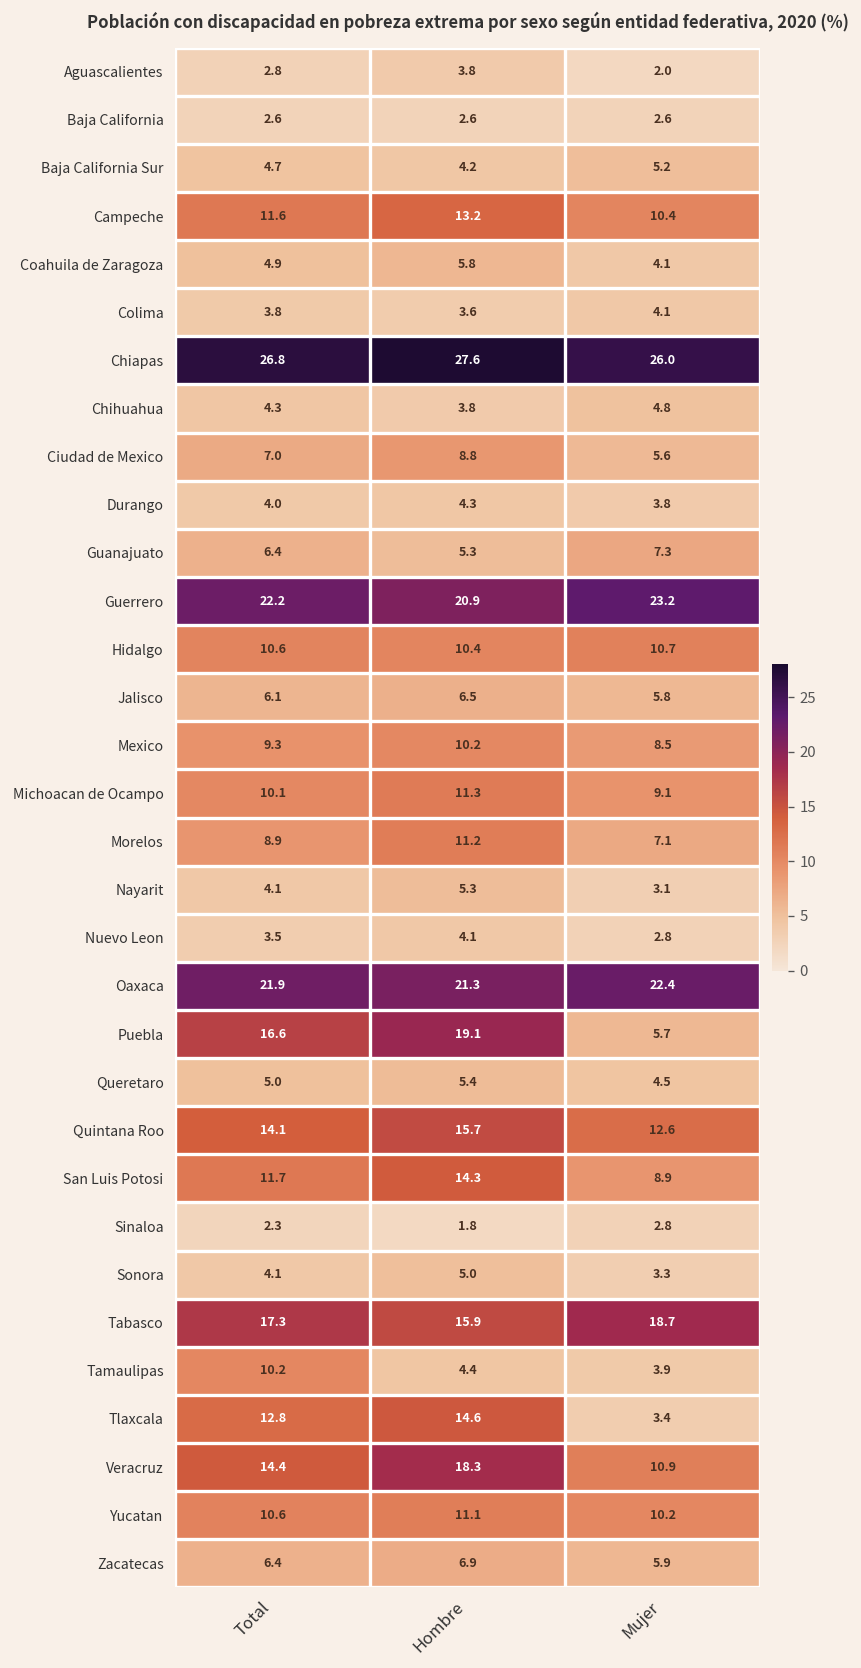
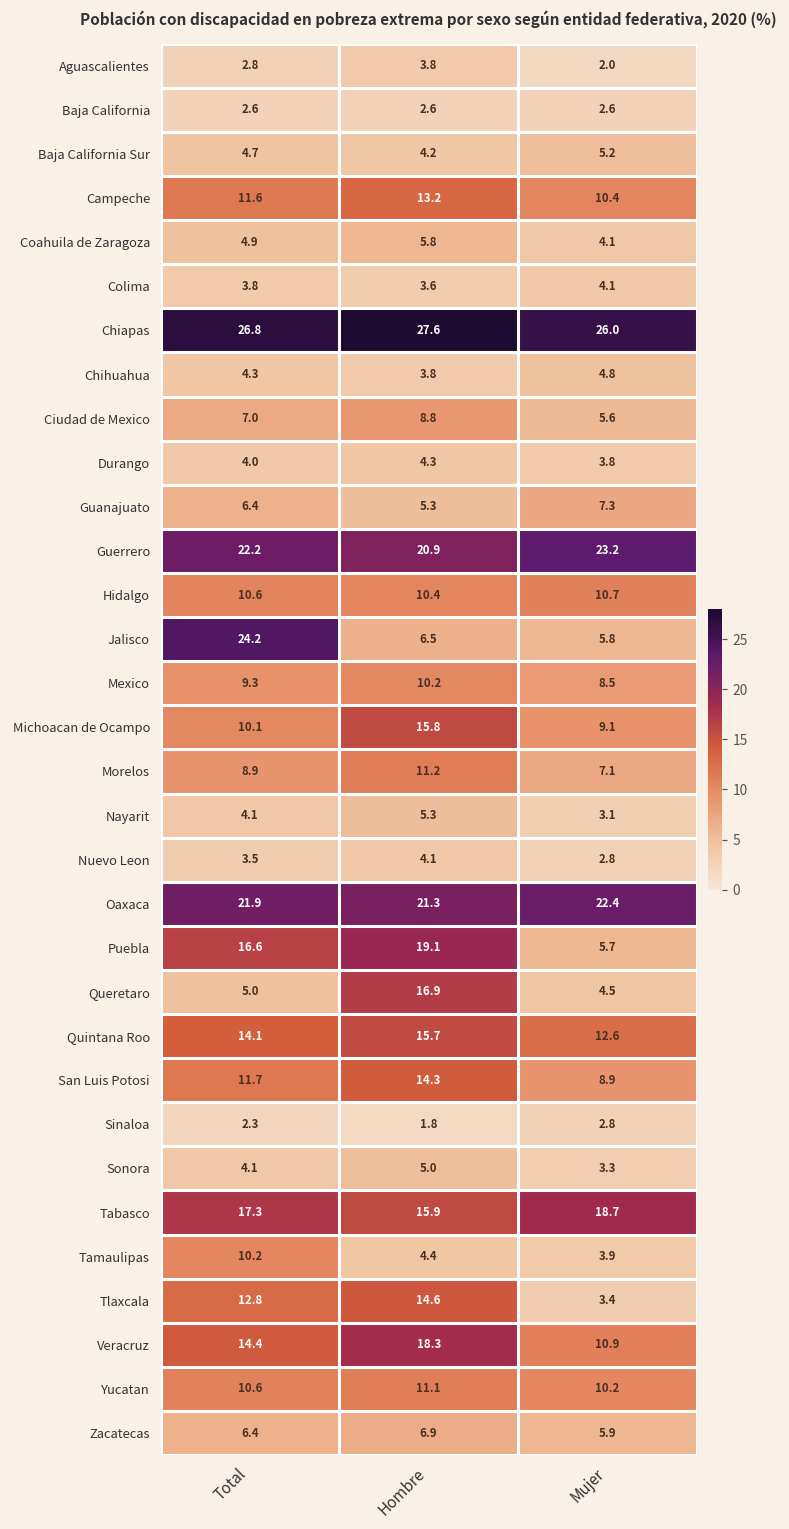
  {
    "Aguascalientes": {
      "Total": 2.8,
      "Hombre": 3.8,
      "Mujer": 2.0
    },
    "Baja California": {
      "Total": 2.6,
      "Hombre": 2.6,
      "Mujer": 2.6
    },
    "Baja California Sur": {
      "Total": 4.7,
      "Hombre": 4.2,
      "Mujer": 5.2
    },
    "Campeche": {
      "Total": 11.6,
      "Hombre": 13.2,
      "Mujer": 10.4
    },
    "Coahuila de Zaragoza": {
      "Total": 4.9,
      "Hombre": 5.8,
      "Mujer": 4.1
    },
    "Colima": {
      "Total": 3.8,
      "Hombre": 3.6,
      "Mujer": 4.1
    },
    "Chiapas": {
      "Total": 26.8,
      "Hombre": 27.6,
      "Mujer": 26.0
    },
    "Chihuahua": {
      "Total": 4.3,
      "Hombre": 3.8,
      "Mujer": 4.8
    },
    "Ciudad de Mexico": {
      "Total": 7.0,
      "Hombre": 8.8,
      "Mujer": 5.6
    },
    "Durango": {
      "Total": 4.0,
      "Hombre": 4.3,
      "Mujer": 3.8
    },
    "Guanajuato": {
      "Total": 6.4,
      "Hombre": 5.3,
      "Mujer": 7.3
    },
    "Guerrero": {
      "Total": 22.2,
      "Hombre": 20.9,
      "Mujer": 23.2
    },
    "Hidalgo": {
      "Total": 10.6,
      "Hombre": 10.4,
      "Mujer": 10.7
    },
    "Jalisco": {
-     "Total": 6.1,
+     "Total": 24.2,
      "Hombre": 6.5,
      "Mujer": 5.8
    },
    "Mexico": {
      "Total": 9.3,
      "Hombre": 10.2,
      "Mujer": 8.5
    },
    "Michoacan de Ocampo": {
      "Total": 10.1,
-     "Hombre": 11.3,
+     "Hombre": 15.8,
      "Mujer": 9.1
    },
    "Morelos": {
      "Total": 8.9,
      "Hombre": 11.2,
      "Mujer": 7.1
    },
    "Nayarit": {
      "Total": 4.1,
      "Hombre": 5.3,
      "Mujer": 3.1
    },
    "Nuevo Leon": {
      "Total": 3.5,
      "Hombre": 4.1,
      "Mujer": 2.8
    },
    "Oaxaca": {
      "Total": 21.9,
      "Hombre": 21.3,
      "Mujer": 22.4
    },
    "Puebla": {
      "Total": 16.6,
      "Hombre": 19.1,
      "Mujer": 5.7
    },
    "Queretaro": {
      "Total": 5.0,
-     "Hombre": 5.4,
+     "Hombre": 16.9,
      "Mujer": 4.5
    },
    "Quintana Roo": {
      "Total": 14.1,
      "Hombre": 15.7,
      "Mujer": 12.6
    },
    "San Luis Potosi": {
      "Total": 11.7,
      "Hombre": 14.3,
      "Mujer": 8.9
    },
    "Sinaloa": {
      "Total": 2.3,
      "Hombre": 1.8,
      "Mujer": 2.8
    },
    "Sonora": {
      "Total": 4.1,
      "Hombre": 5.0,
      "Mujer": 3.3
    },
    "Tabasco": {
      "Total": 17.3,
      "Hombre": 15.9,
      "Mujer": 18.7
    },
    "Tamaulipas": {
      "Total": 10.2,
      "Hombre": 4.4,
      "Mujer": 3.9
    },
    "Tlaxcala": {
      "Total": 12.8,
      "Hombre": 14.6,
      "Mujer": 3.4
    },
    "Veracruz": {
      "Total": 14.4,
      "Hombre": 18.3,
      "Mujer": 10.9
    },
    "Yucatan": {
      "Total": 10.6,
      "Hombre": 11.1,
      "Mujer": 10.2
    },
    "Zacatecas": {
      "Total": 6.4,
      "Hombre": 6.9,
      "Mujer": 5.9
    }
  }
